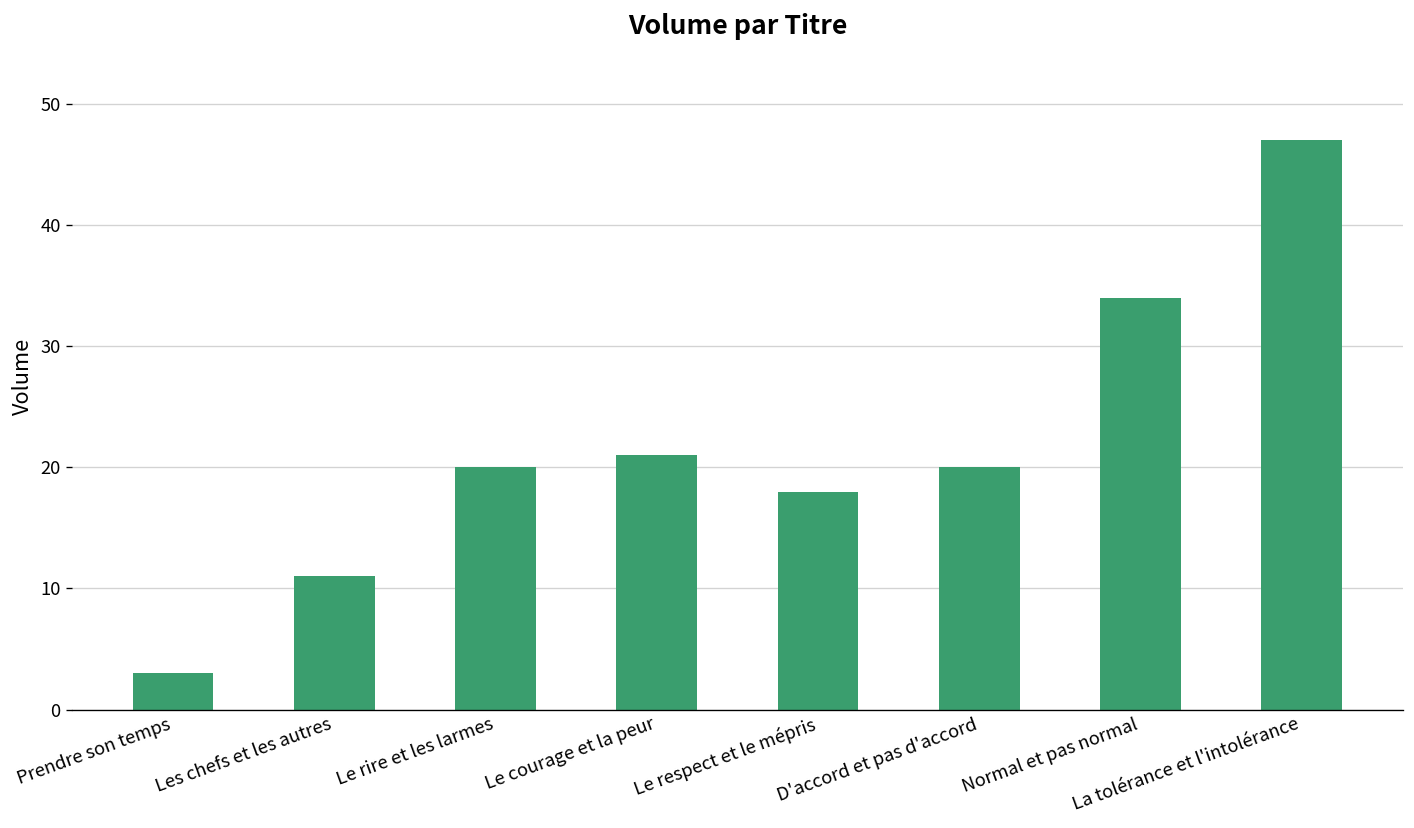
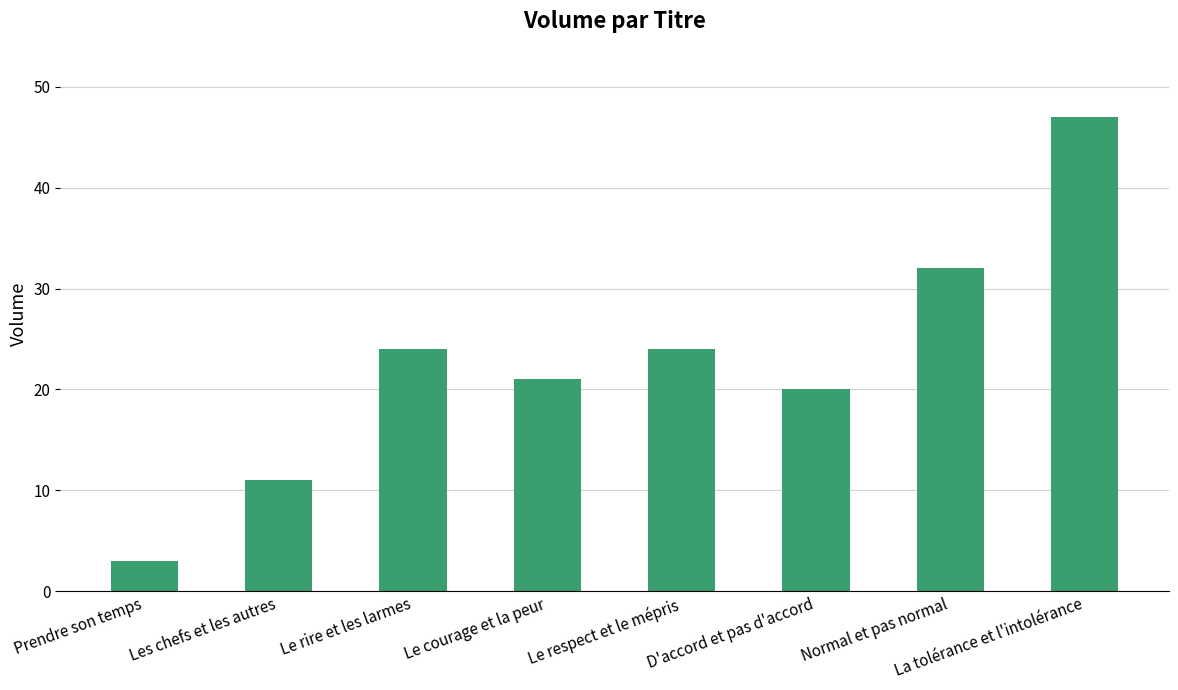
  {
    "Prendre son temps": 3,
    "Les chefs et les autres": 11,
-   "Le rire et les larmes": 20,
+   "Le rire et les larmes": 24,
    "Le courage et la peur": 21,
-   "Le respect et le mépris": 18,
+   "Le respect et le mépris": 24,
    "D'accord et pas d'accord": 20,
-   "Normal et pas normal": 34,
+   "Normal et pas normal": 32,
    "La tolérance et l'intolérance": 47
  }
